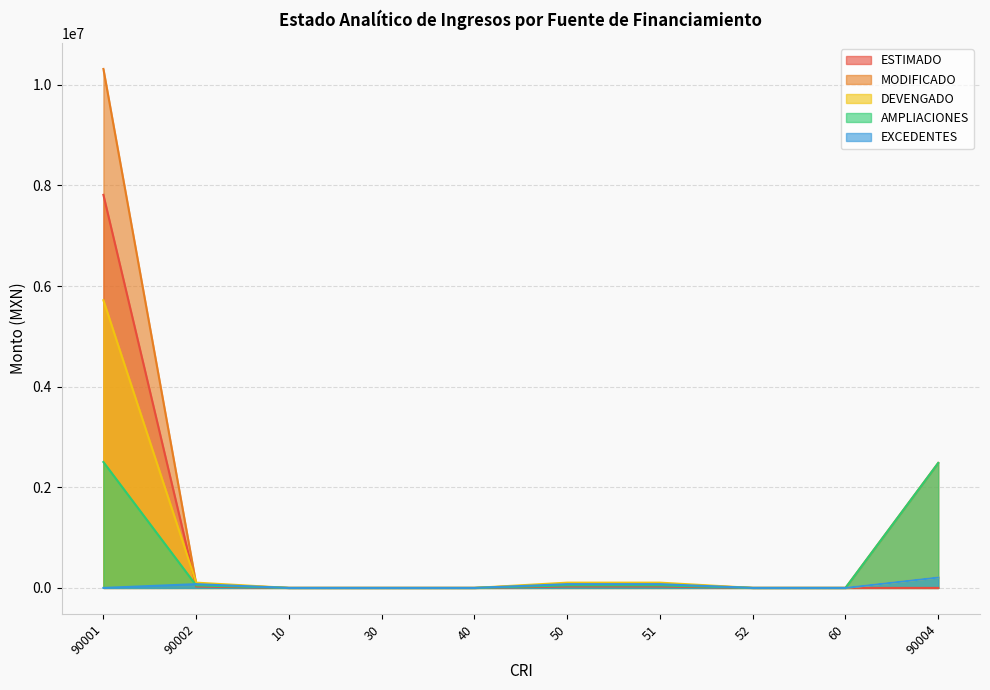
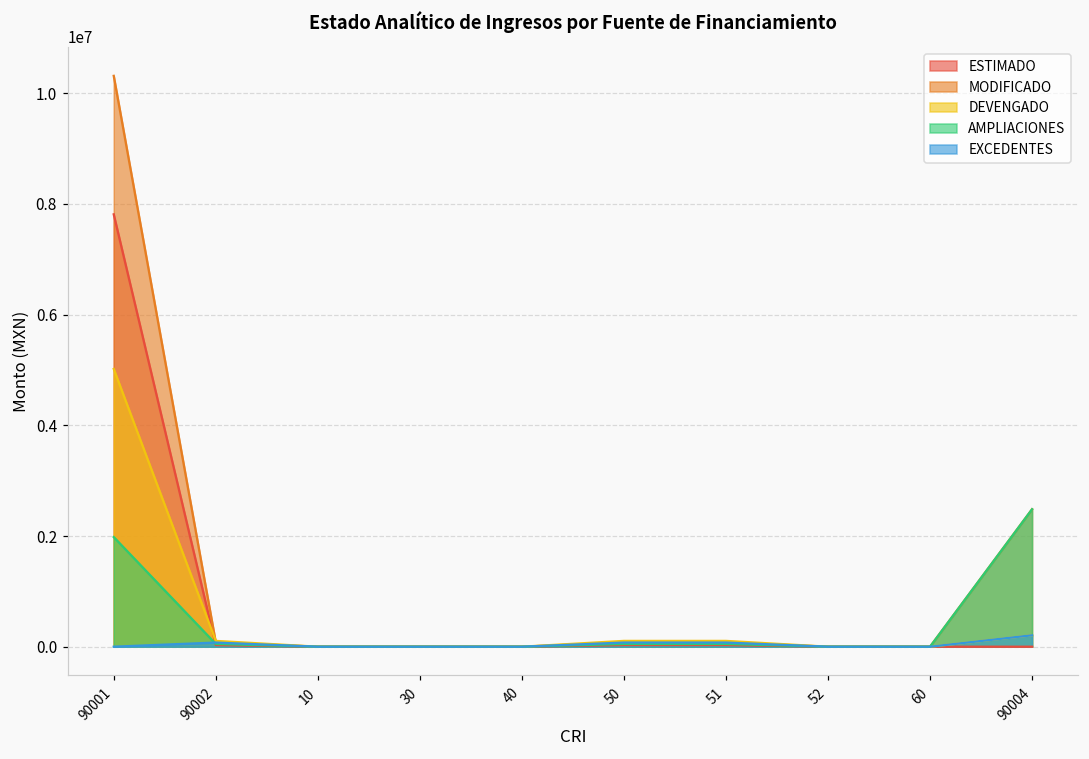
  {
    "DEVENGADO": {
-     "90001": 5700000
+     "90001": 5000000
    },
    "AMPLIACIONES": {
-     "90001": 2500000
+     "90001": 2000000
    },
    "EXCEDENTES": {
      "90001": 0
    }
  }
